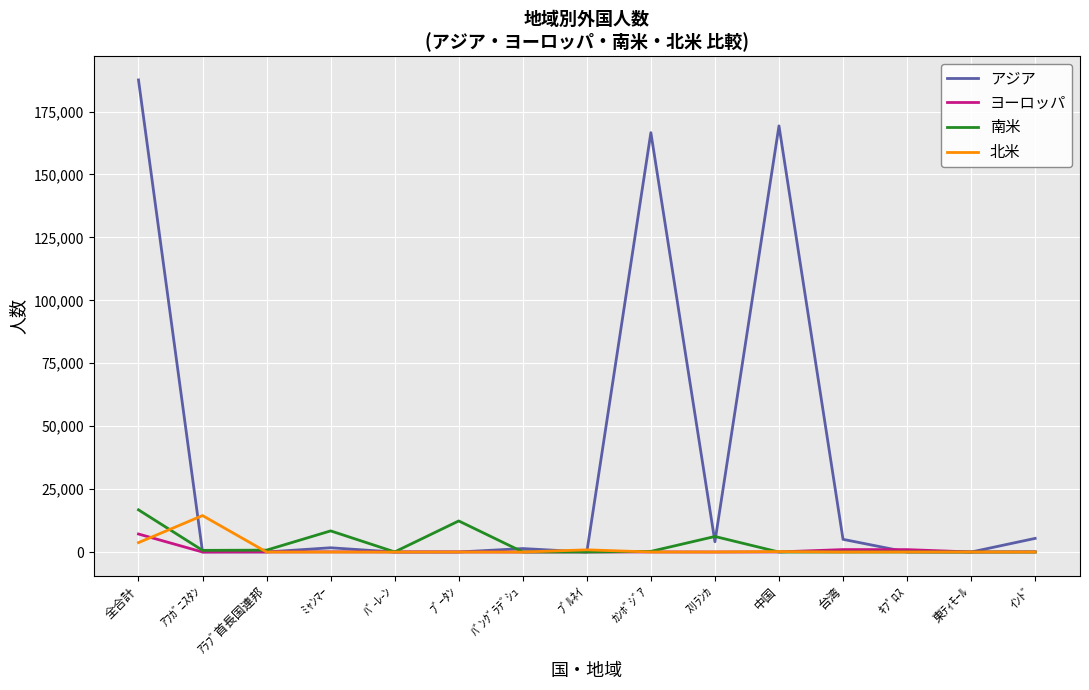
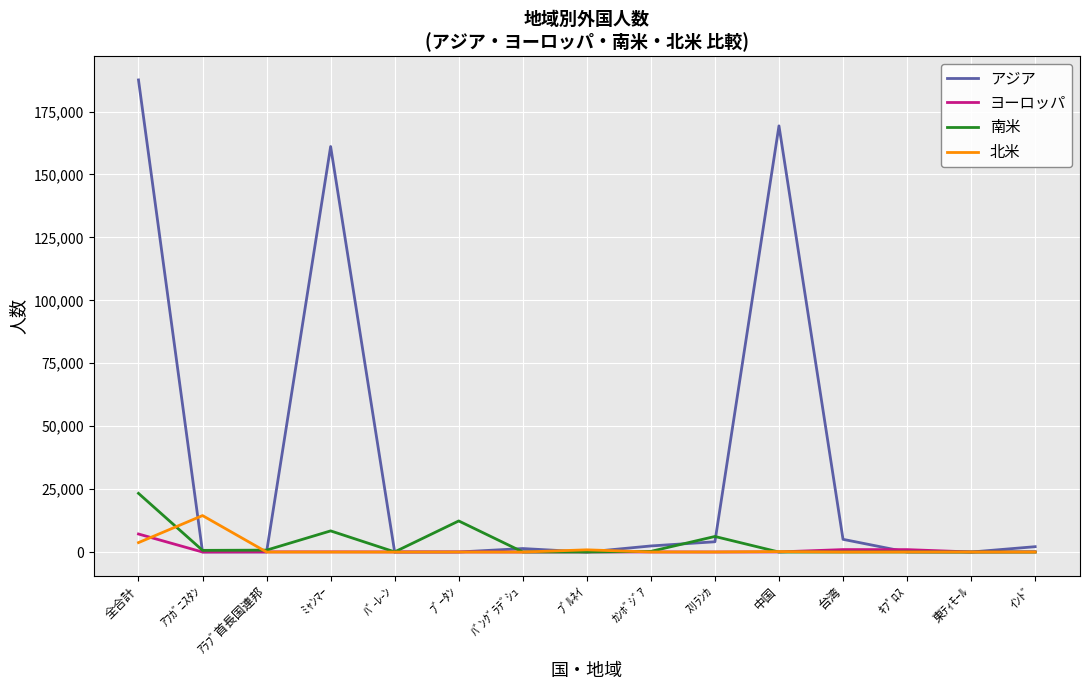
  {
    "アジア": {
      "全合計": "188,000",
-     "ﾐｬﾝﾏｰ": "2,000",
+     "ﾐｬﾝﾏｰ": "161,000",
      "ﾊﾞﾝｸﾞﾗﾃﾞｼｭ": "1,000",
-     "ｶﾝﾎﾞｼﾞｱ": "167,000",
+     "ｶﾝﾎﾞｼﾞｱ": "2,000",
      "ｽﾘﾗﾝｶ": "4,000",
      "中国": "169,000",
      "台湾": "5,000",
-     "ｲﾝﾄﾞ": "5,000"
+     "ｲﾝﾄﾞ": "2,000"
    },
    "ヨーロッパ": {
      "全合計": "7,000"
    },
    "南米": {
-     "全合計": "17,000",
+     "全合計": "23,000",
      "ﾐｬﾝﾏｰ": "8,000",
      "ﾌﾞｰﾀﾝ": "12,000",
      "ｽﾘﾗﾝｶ": "6,000"
    },
    "北米": {
      "全合計": "4,000",
      "ｱﾌｶﾞﾆｽﾀﾝ": "14,000"
    }
  }
